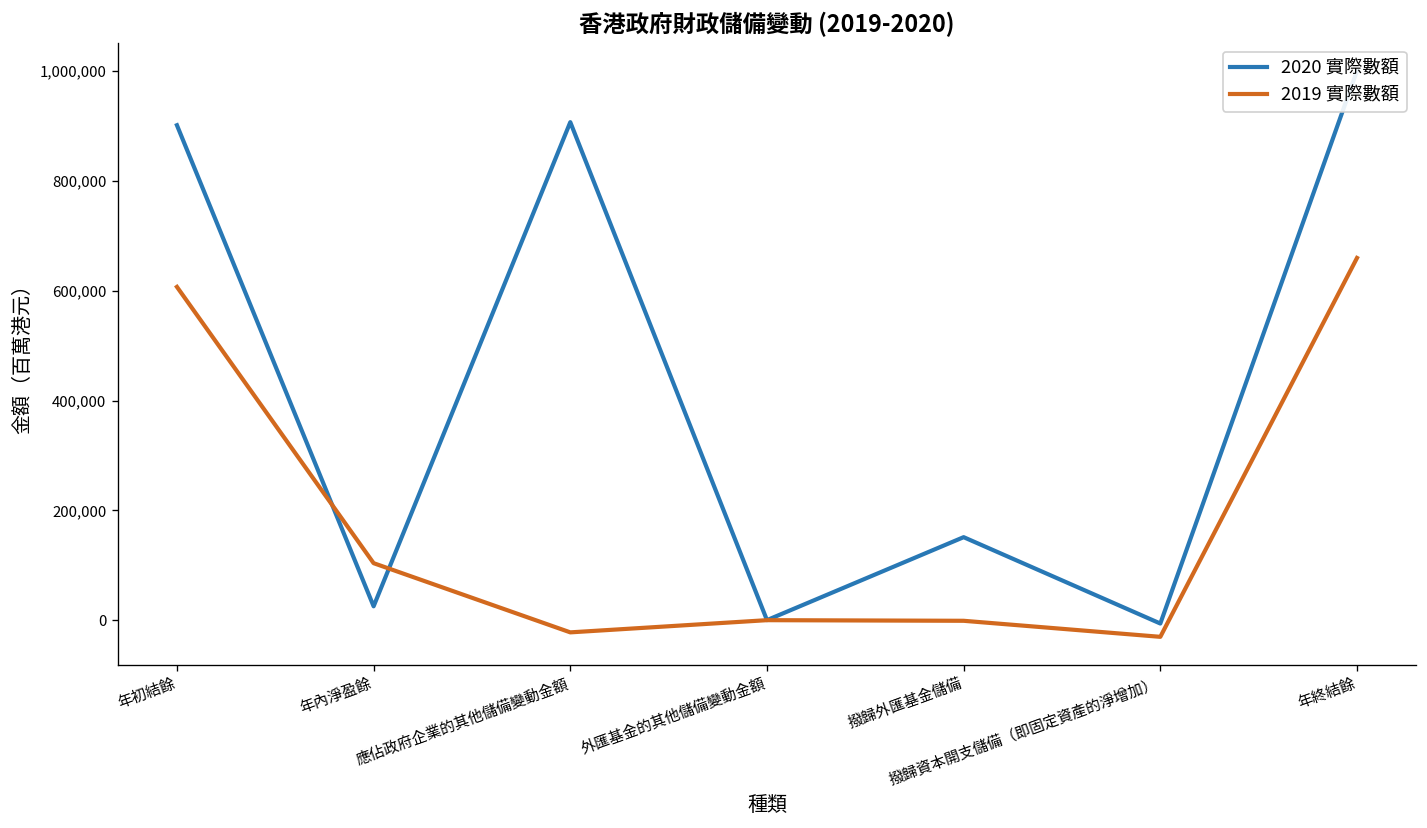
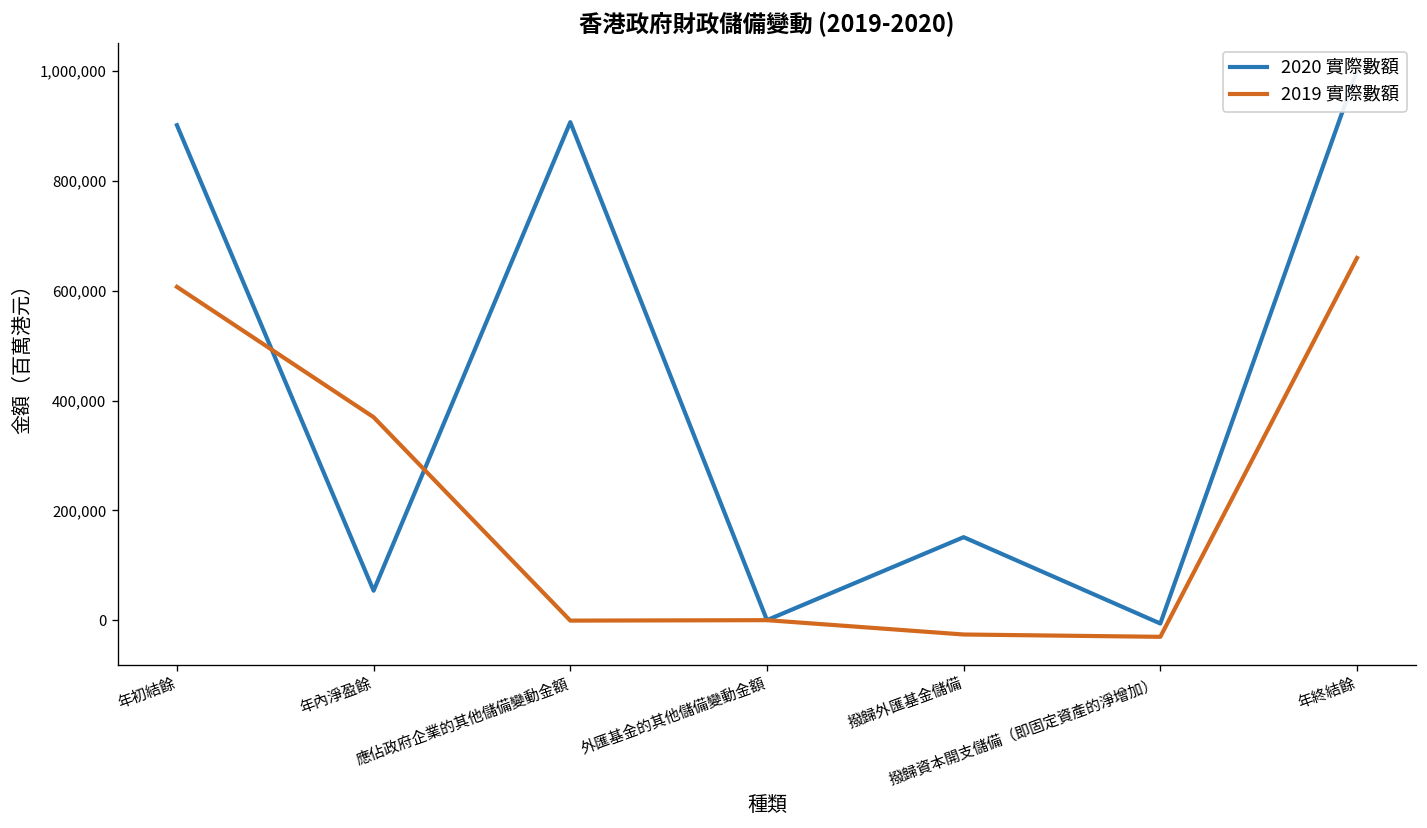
  {
    "2020 實際數額": {
      "年初結餘": "900,000",
-     "年內淨盈餘": "30,000",
+     "年內淨盈餘": "50,000",
      "應佔政府企業的其他儲備變動金額": "910,000",
      "撥歸外匯基金儲備": "150,000",
      "撥歸資本開支儲備（即固定資產的淨增加）": "-10,000"
    },
    "2019 實際數額": {
      "年初結餘": "610,000",
-     "年內淨盈餘": "100,000",
-     "應佔政府企業的其他儲備變動金額": "-20,000",
-     "撥歸外匯基金儲備": "0",
+     "年內淨盈餘": "370,000",
+     "應佔政府企業的其他儲備變動金額": "0",
+     "撥歸外匯基金儲備": "-30,000",
      "撥歸資本開支儲備（即固定資產的淨增加）": "-30,000",
      "年終結餘": "660,000"
    }
  }
